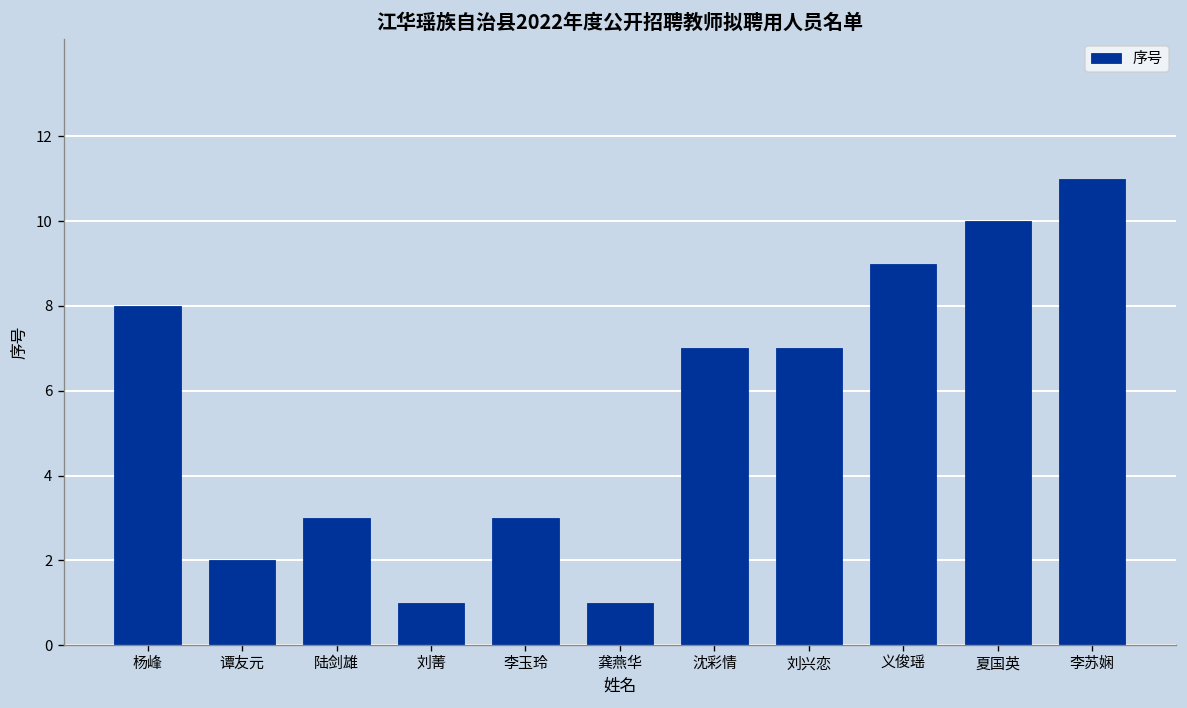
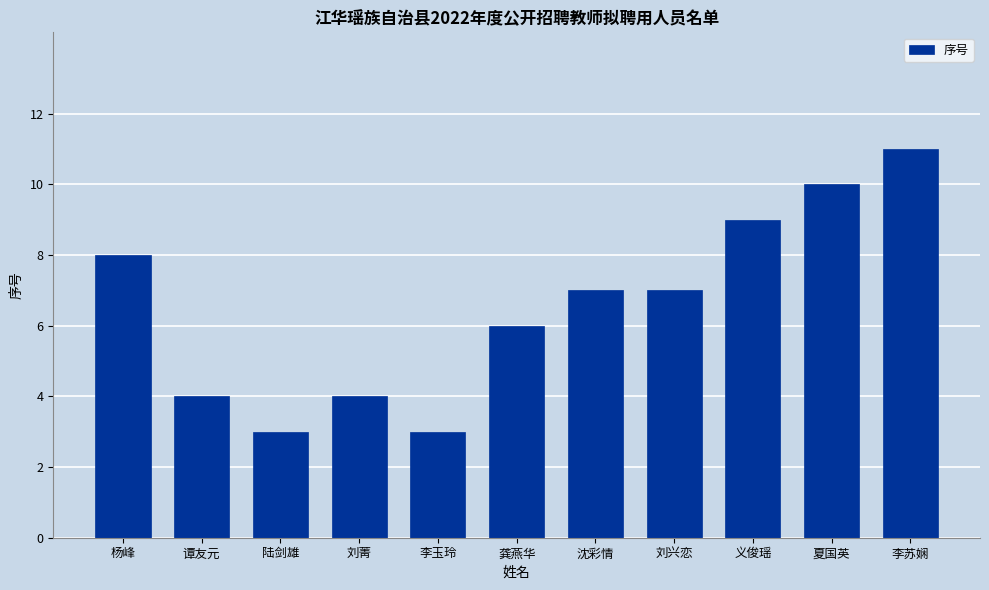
  {
    "杨峰": 8,
-   "谭友元": 2,
+   "谭友元": 4,
    "陆剑雄": 3,
-   "刘菁": 1,
+   "刘菁": 4,
    "李玉玲": 3,
-   "龚燕华": 1,
+   "龚燕华": 6,
    "沈彩情": 7,
    "刘兴恋": 7,
    "义俊瑶": 9,
    "夏国英": 10,
    "李苏娴": 11
  }
